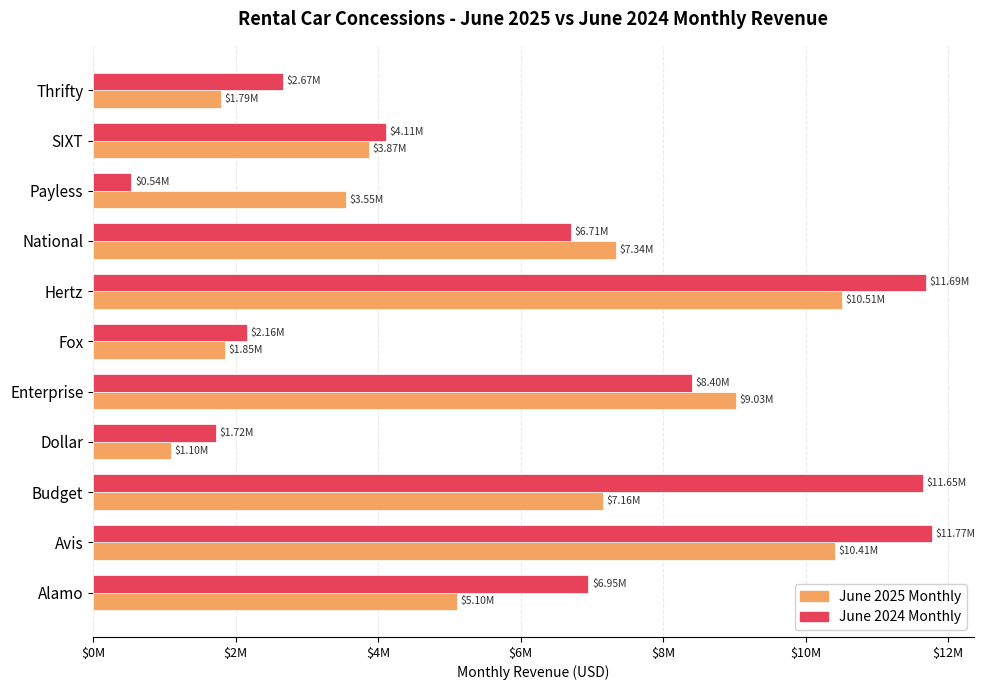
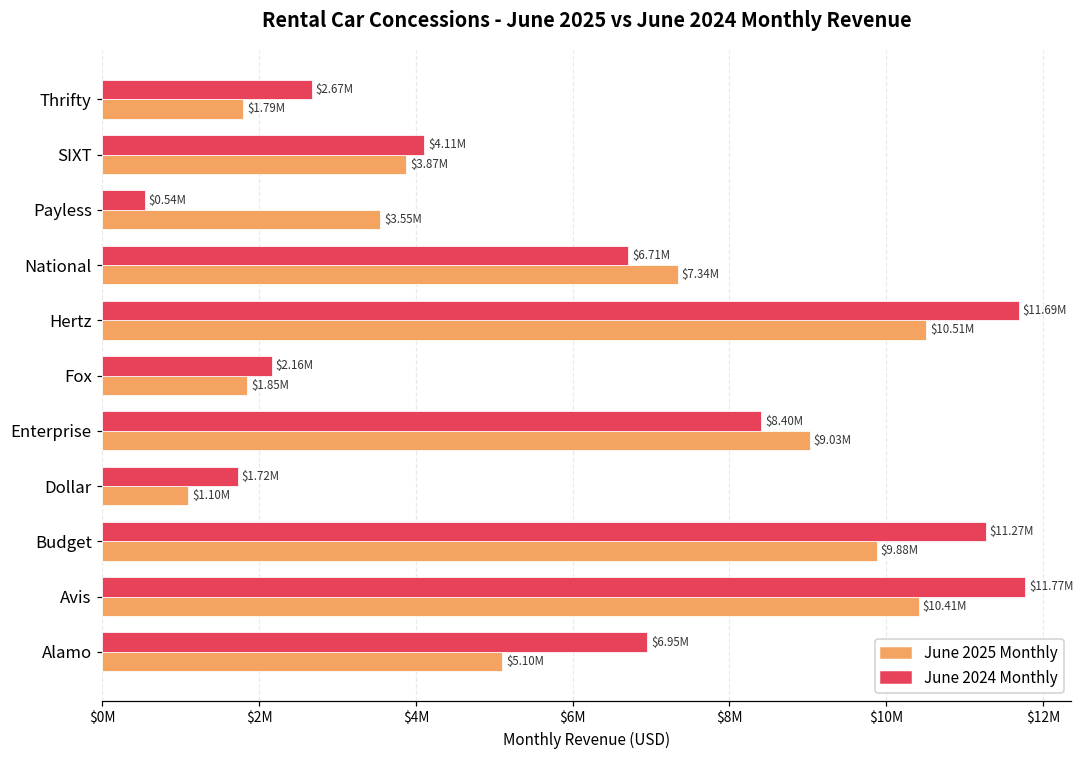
  {
    "June 2025 Monthly": {
      "Thrifty": "$1.79M",
      "SIXT": "$3.87M",
      "Payless": "$3.55M",
      "National": "$7.34M",
      "Hertz": "$10.51M",
      "Fox": "$1.85M",
      "Enterprise": "$9.03M",
      "Dollar": "$1.10M",
-     "Budget": "$7.16M",
+     "Budget": "$9.88M",
      "Avis": "$10.41M",
      "Alamo": "$5.10M"
    },
    "June 2024 Monthly": {
      "Thrifty": "$2.67M",
      "SIXT": "$4.11M",
      "Payless": "$0.54M",
      "National": "$6.71M",
      "Hertz": "$11.69M",
      "Fox": "$2.16M",
      "Enterprise": "$8.40M",
      "Dollar": "$1.72M",
-     "Budget": "$11.65M",
+     "Budget": "$11.27M",
      "Avis": "$11.77M",
      "Alamo": "$6.95M"
    }
  }
